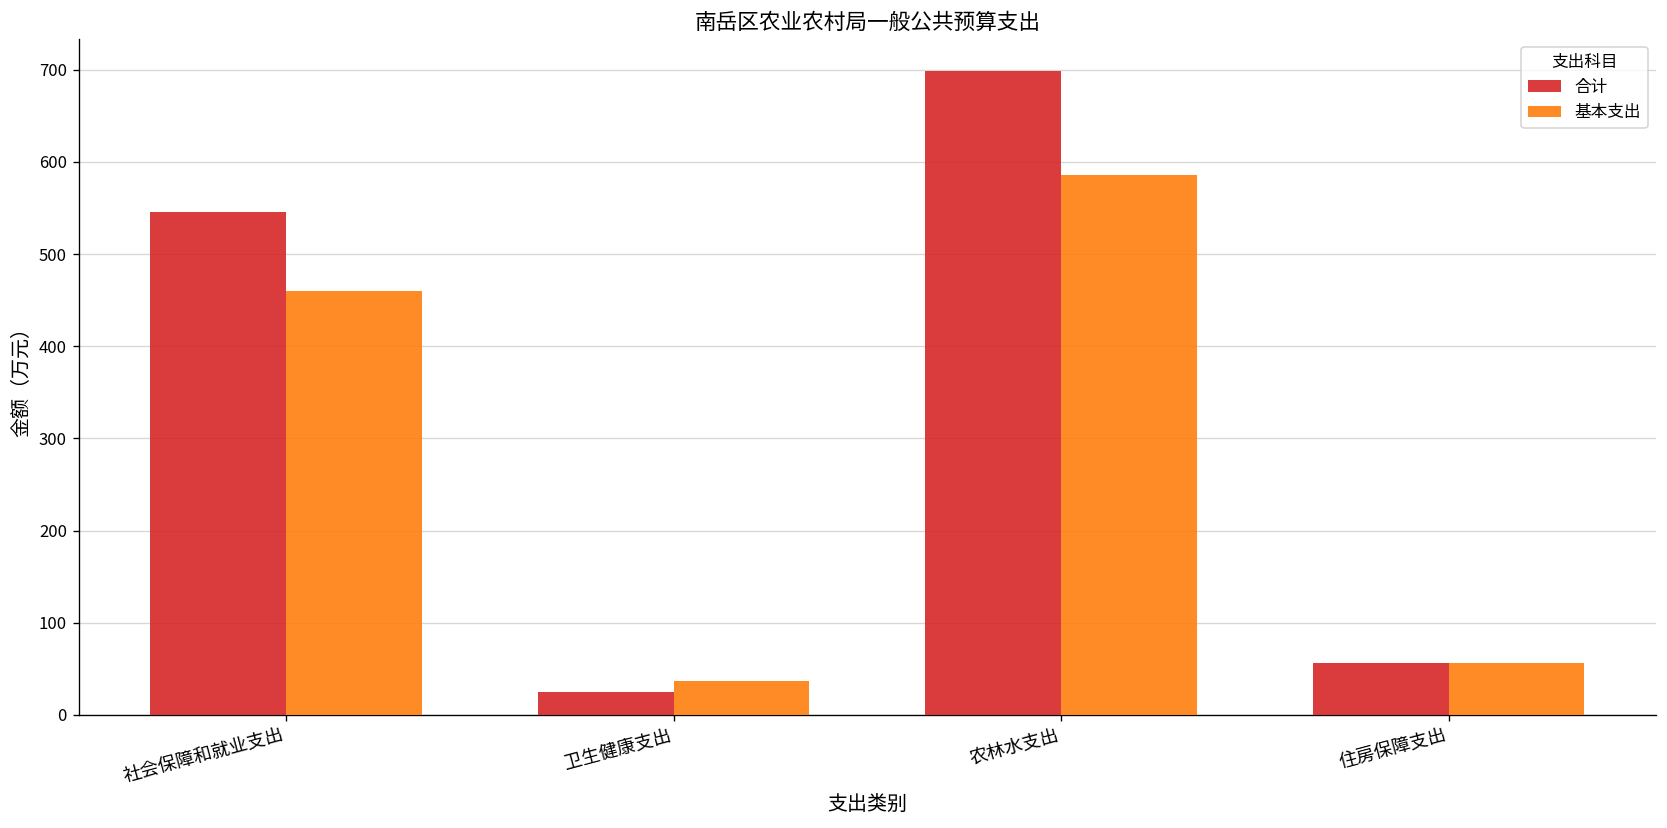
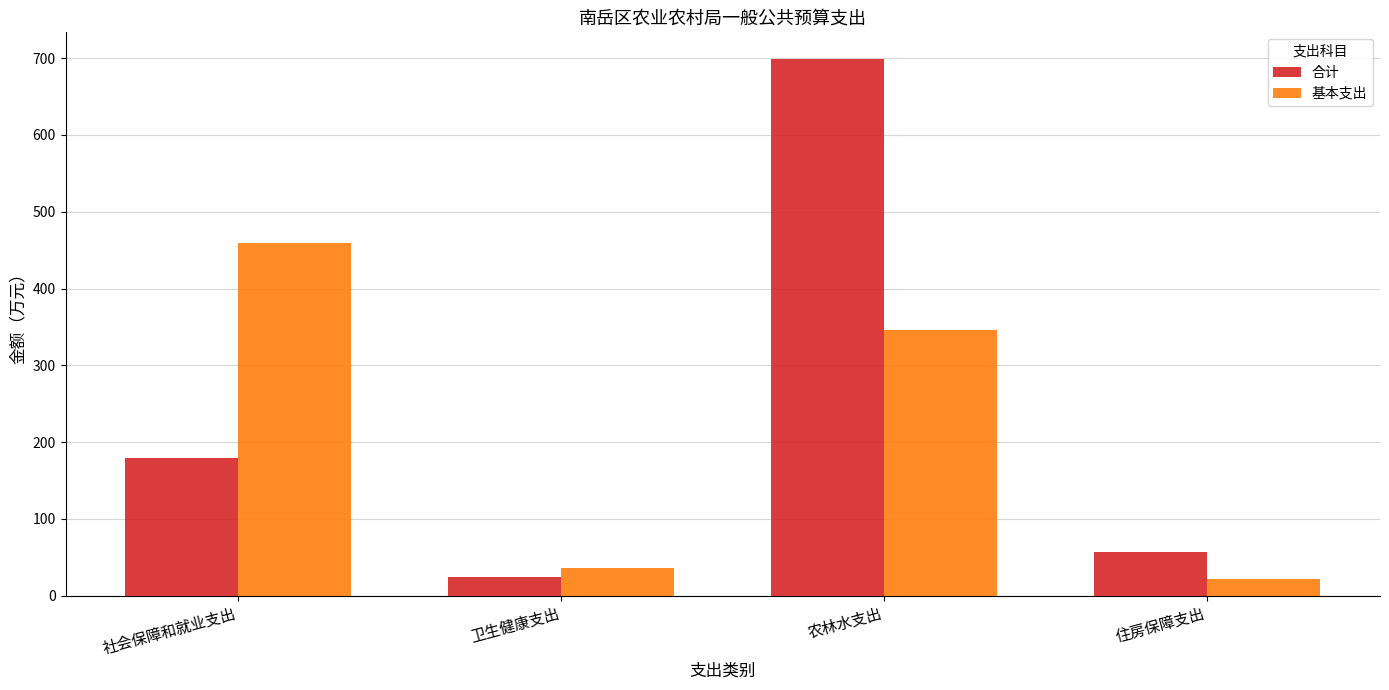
  {
    "合计": {
-     "社会保障和就业支出": 550,
+     "社会保障和就业支出": 180,
      "卫生健康支出": 20,
      "农林水支出": 700,
      "住房保障支出": 60
    },
    "基本支出": {
      "社会保障和就业支出": 460,
      "卫生健康支出": 40,
-     "农林水支出": 590,
-     "住房保障支出": 60
+     "农林水支出": 350,
+     "住房保障支出": 20
    }
  }
